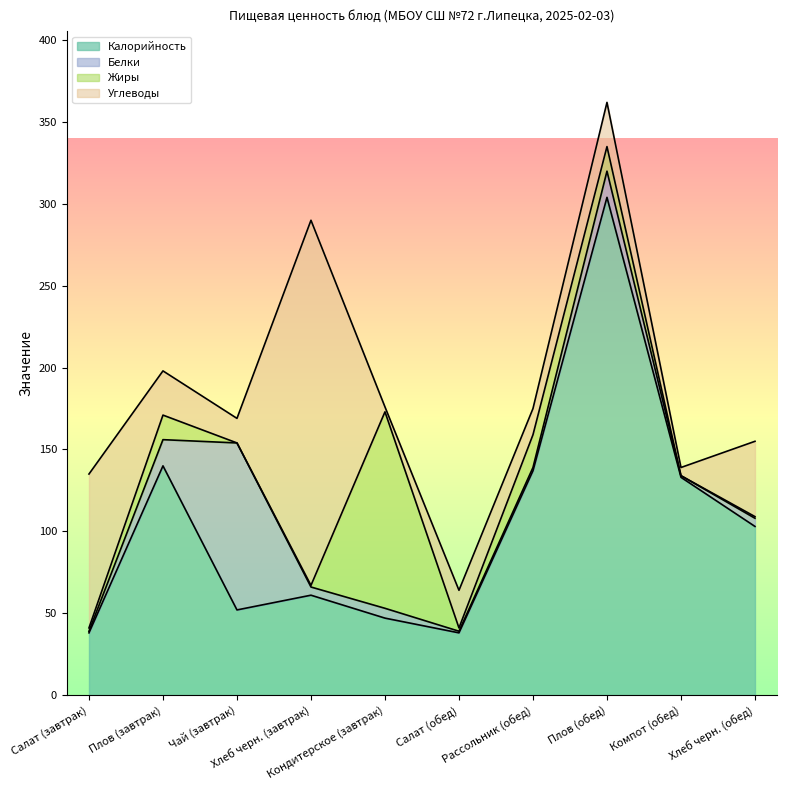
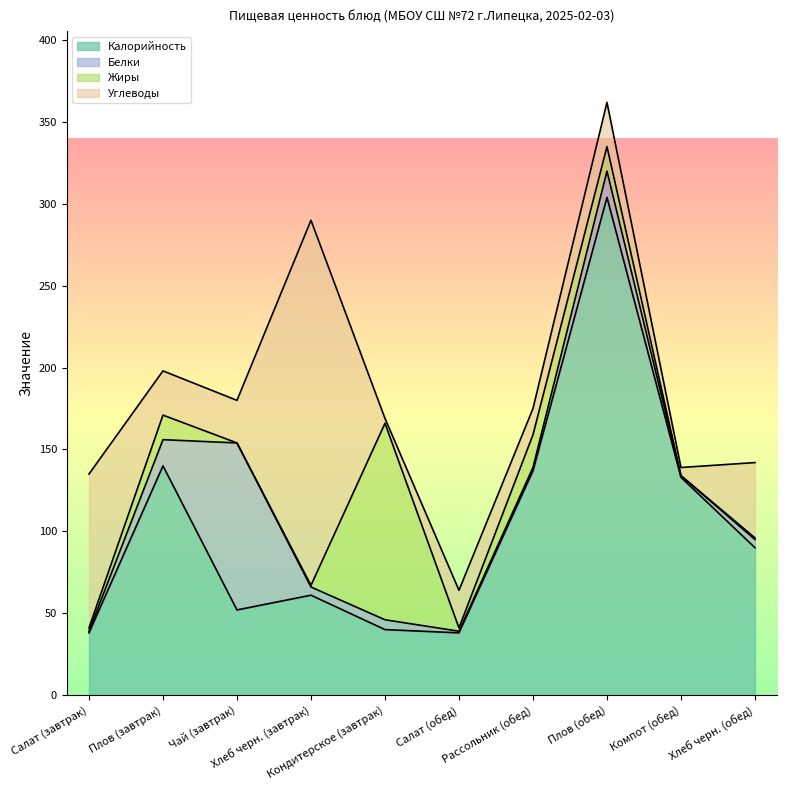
  {
    "Калорийность": {
      "Плов (завтрак)": 140,
      "Чай (завтрак)": 52,
      "Хлеб черн. (завтрак)": 61,
-     "Кондитерское (завтрак)": 47,
+     "Кондитерское (завтрак)": 40,
      "Рассольник (обед)": 137,
      "Плов (обед)": 304,
-     "Хлеб черн. (обед)": 103
+     "Хлеб черн. (обед)": 90
    },
    "Белки": {
      "Плов (завтрак)": 16,
      "Кондитерское (завтрак)": 6,
      "Рассольник (обед)": 2,
      "Плов (обед)": 16
    },
    "Жиры": {
      "Салат (завтрак)": 2,
      "Плов (завтрак)": 15,
      "Кондитерское (завтрак)": 120,
      "Салат (обед)": 2,
      "Рассольник (обед)": 20,
      "Плов (обед)": 15
    },
    "Углеводы": {
      "Салат (завтрак)": 94,
      "Плов (завтрак)": 27,
-     "Чай (завтрак)": 15,
+     "Чай (завтрак)": 26,
      "Хлеб черн. (завтрак)": 223,
      "Кондитерское (завтрак)": 3,
      "Салат (обед)": 23,
      "Рассольник (обед)": 16,
      "Плов (обед)": 27,
      "Компот (обед)": 5,
      "Хлеб черн. (обед)": 46
    }
  }
